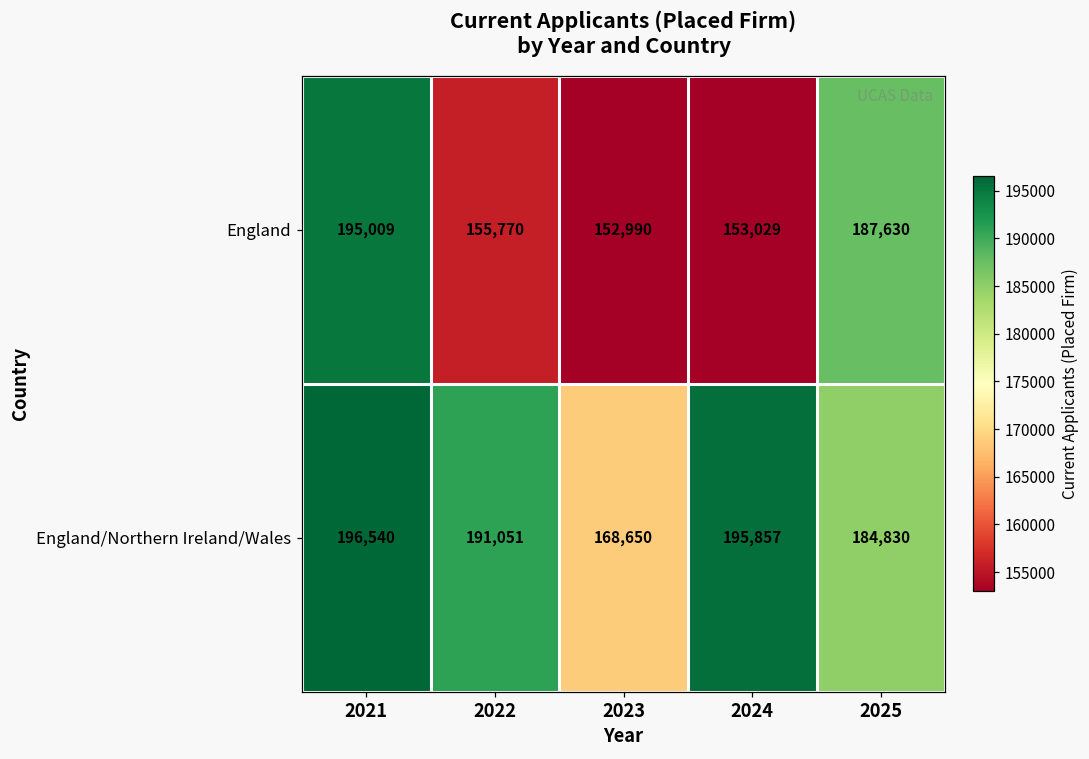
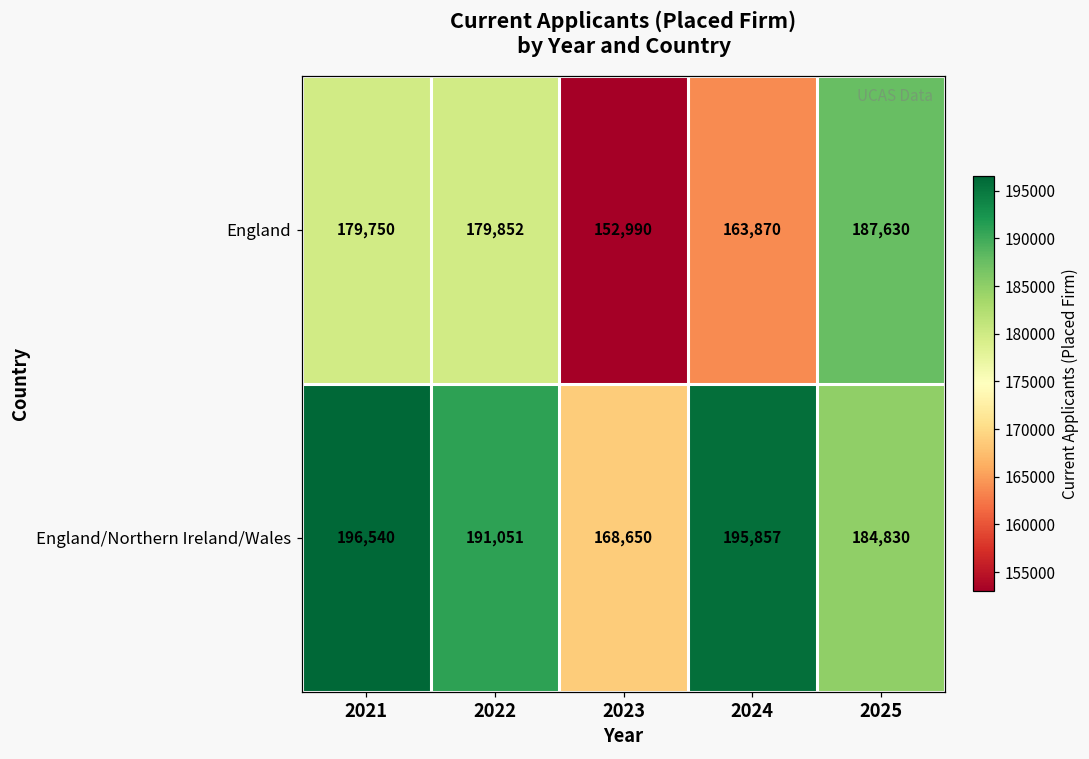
  {
    "England": {
-     "2021": "195,009",
-     "2022": "155,770",
+     "2021": "179,750",
+     "2022": "179,852",
      "2023": "152,990",
-     "2024": "153,029",
+     "2024": "163,870",
      "2025": "187,630"
    },
    "England/Northern Ireland/Wales": {
      "2021": "196,540",
      "2022": "191,051",
      "2023": "168,650",
      "2024": "195,857",
      "2025": "184,830"
    }
  }
